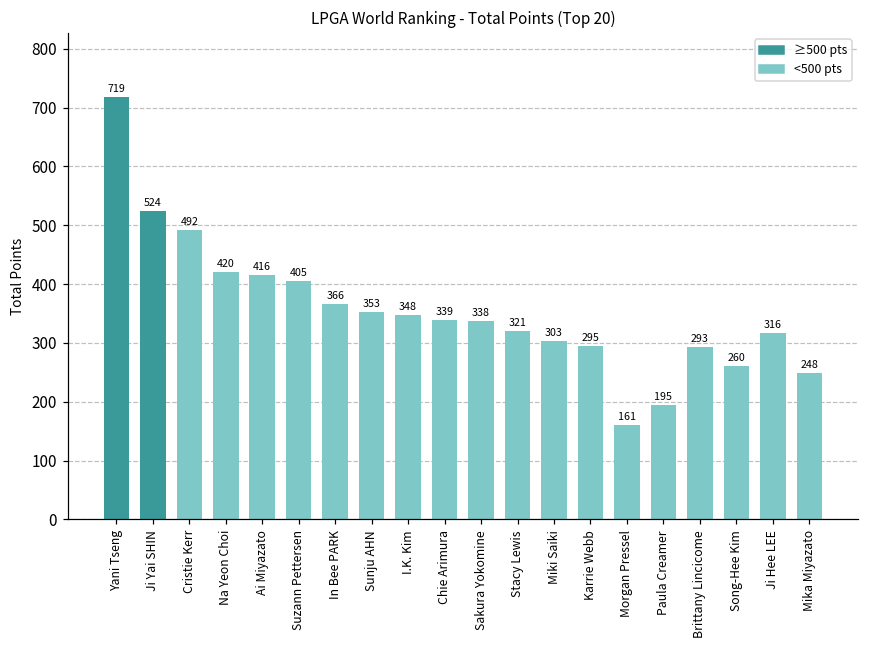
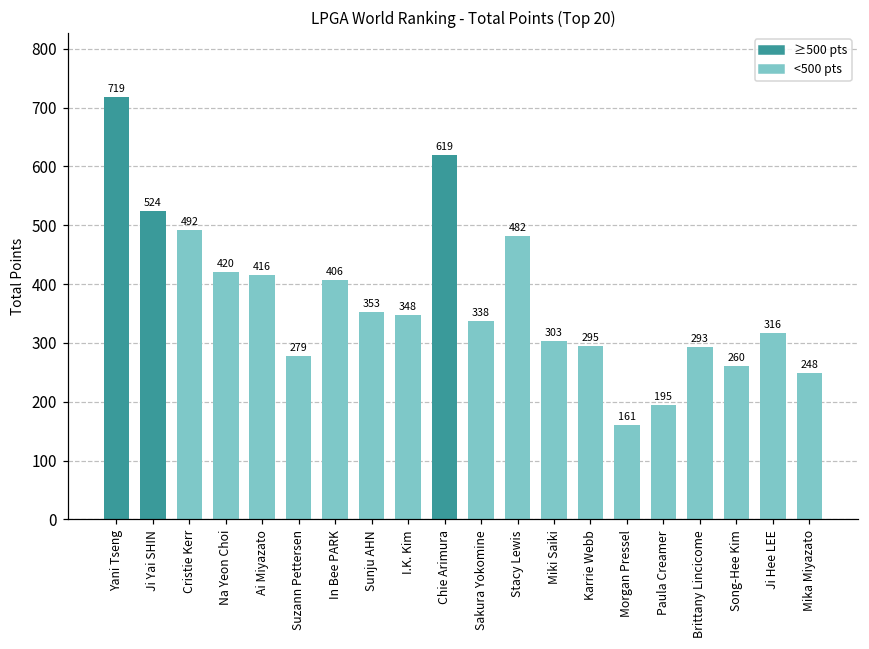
  {
    "Yani Tseng": 719,
    "Ji Yai SHIN": 524,
    "Cristie Kerr": 492,
    "Na Yeon Choi": 420,
    "Ai Miyazato": 416,
-   "Suzann Pettersen": 405,
-   "In Bee PARK": 366,
+   "Suzann Pettersen": 279,
+   "In Bee PARK": 406,
    "Sunju AHN": 353,
    "I.K. Kim": 348,
-   "Chie Arimura": 339,
+   "Chie Arimura": 619,
    "Sakura Yokomine": 338,
-   "Stacy Lewis": 321,
+   "Stacy Lewis": 482,
    "Miki Saiki": 303,
    "Karrie Webb": 295,
    "Morgan Pressel": 161,
    "Paula Creamer": 195,
    "Brittany Lincicome": 293,
    "Song-Hee Kim": 260,
    "Ji Hee LEE": 316,
    "Mika Miyazato": 248
  }
